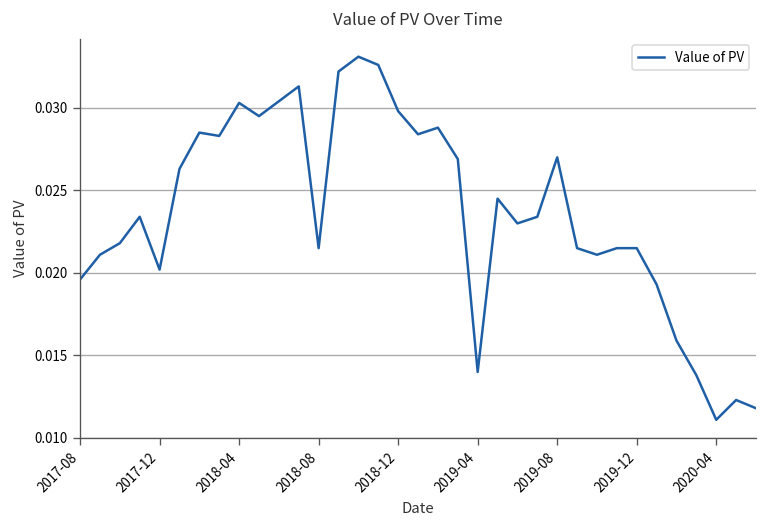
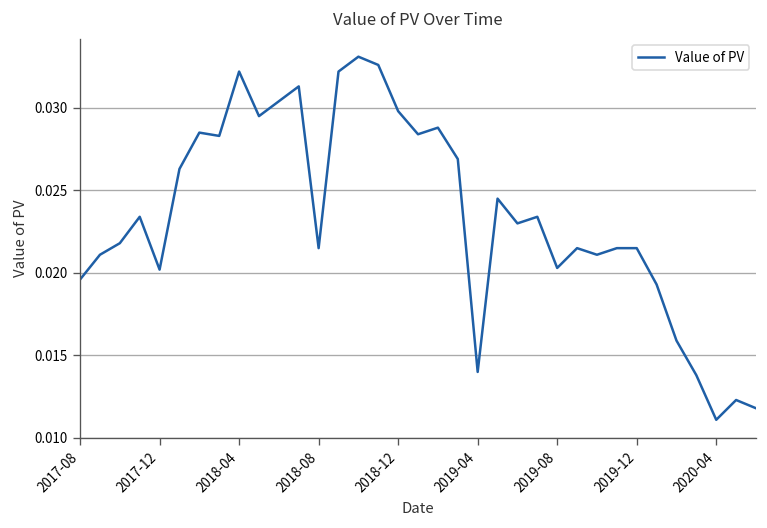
  {
    "2017-08": 0.0196,
    "2017-12": 0.0202,
-   "2018-04": 0.0303,
+   "2018-04": 0.0322,
    "2018-08": 0.0215,
    "2018-12": 0.0298,
    "2019-04": 0.0140,
-   "2019-08": 0.0270,
+   "2019-08": 0.0203,
    "2019-12": 0.0215,
    "2020-04": 0.0111
  }
